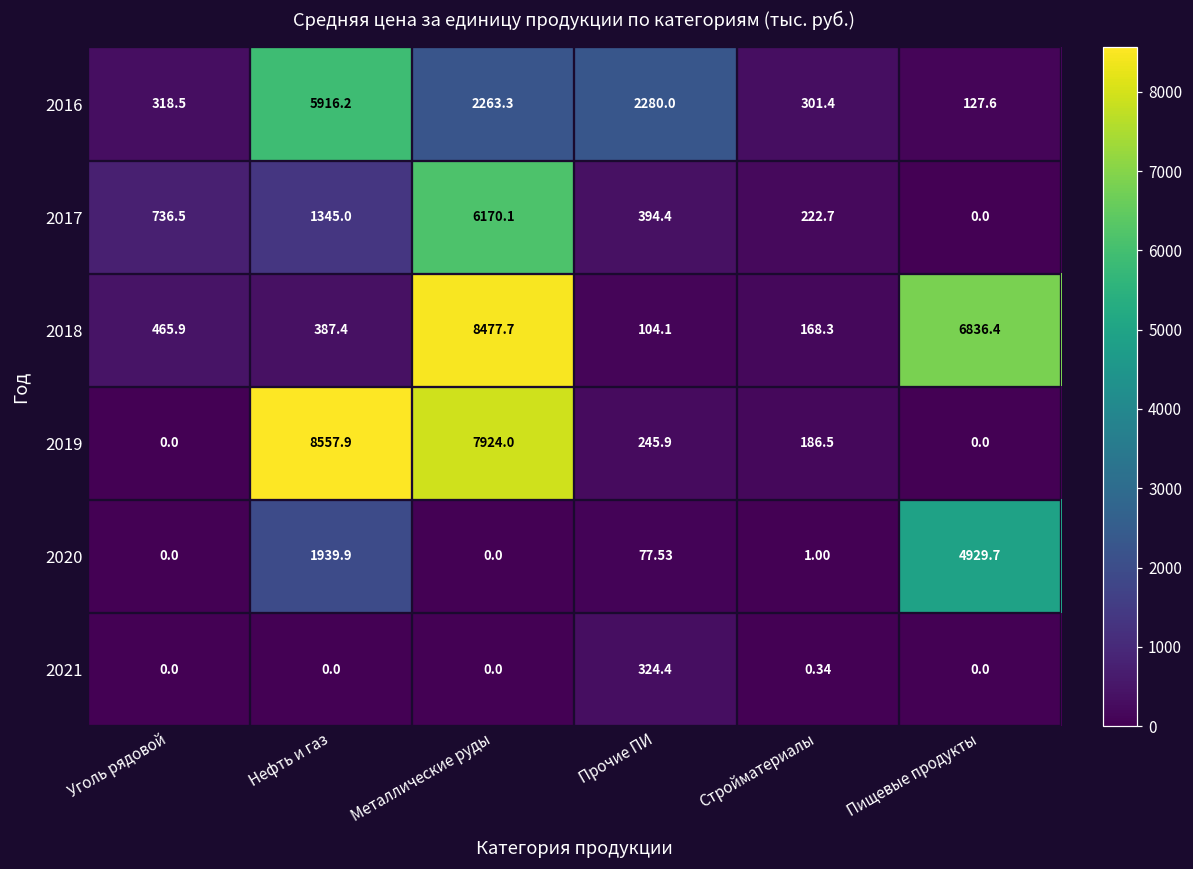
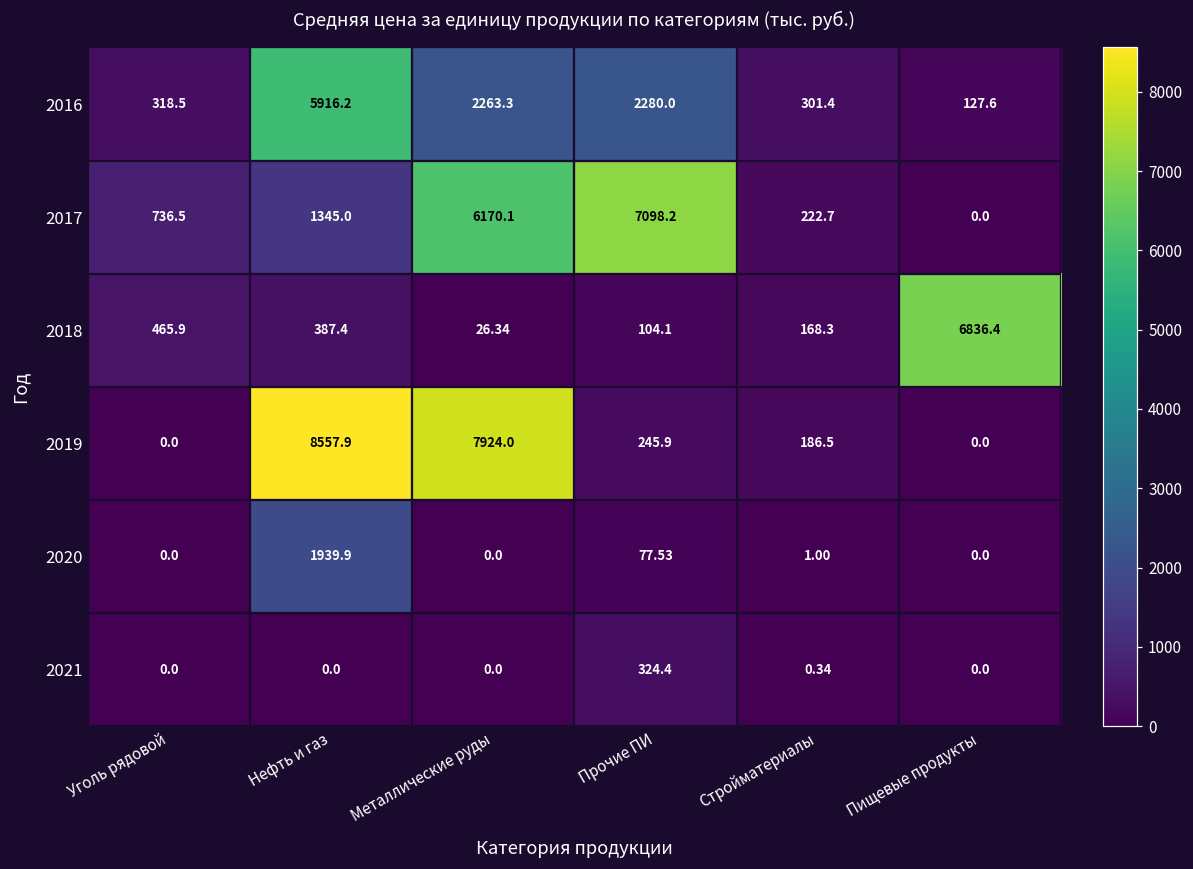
  {
    "2016": {
      "Уголь рядовой": 318.5,
      "Нефть и газ": 5916.2,
      "Металлические руды": 2263.3,
      "Прочие ПИ": 2280.0,
      "Стройматериалы": 301.4,
      "Пищевые продукты": 127.6
    },
    "2017": {
      "Уголь рядовой": 736.5,
      "Нефть и газ": 1345.0,
      "Металлические руды": 6170.1,
-     "Прочие ПИ": 394.4,
+     "Прочие ПИ": 7098.2,
      "Стройматериалы": 222.7,
      "Пищевые продукты": 0.0
    },
    "2018": {
      "Уголь рядовой": 465.9,
      "Нефть и газ": 387.4,
-     "Металлические руды": 8477.7,
+     "Металлические руды": 26.34,
      "Прочие ПИ": 104.1,
      "Стройматериалы": 168.3,
      "Пищевые продукты": 6836.4
    },
    "2019": {
      "Уголь рядовой": 0.0,
      "Нефть и газ": 8557.9,
      "Металлические руды": 7924.0,
      "Прочие ПИ": 245.9,
      "Стройматериалы": 186.5,
      "Пищевые продукты": 0.0
    },
    "2020": {
      "Уголь рядовой": 0.0,
      "Нефть и газ": 1939.9,
      "Металлические руды": 0.0,
      "Прочие ПИ": 77.53,
      "Стройматериалы": 1.00,
-     "Пищевые продукты": 4929.7
+     "Пищевые продукты": 0.0
    },
    "2021": {
      "Уголь рядовой": 0.0,
      "Нефть и газ": 0.0,
      "Металлические руды": 0.0,
      "Прочие ПИ": 324.4,
      "Стройматериалы": 0.34,
      "Пищевые продукты": 0.0
    }
  }
